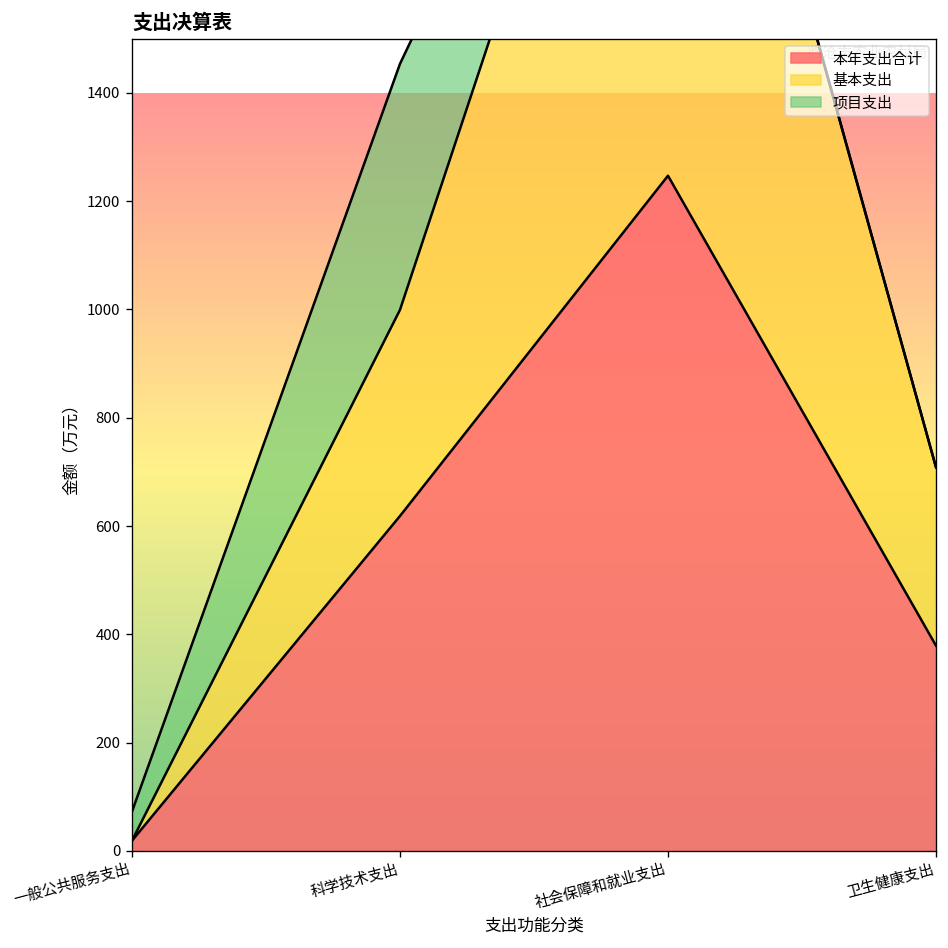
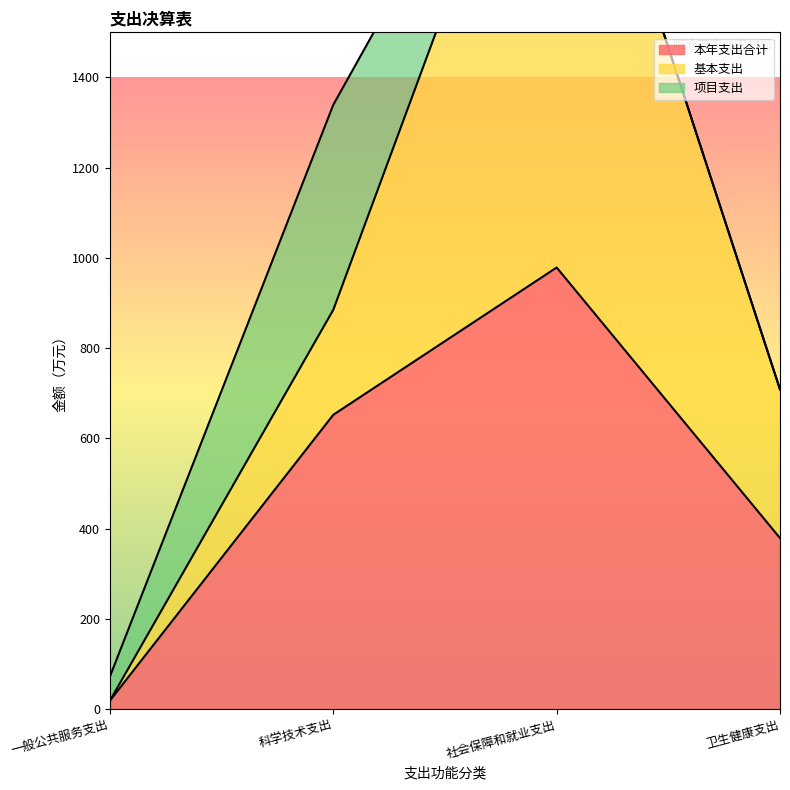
  {
    "本年支出合计": {
-     "科学技术支出": 620,
-     "社会保障和就业支出": 1250,
+     "科学技术支出": 650,
+     "社会保障和就业支出": 980,
      "卫生健康支出": 380
    },
    "基本支出": {
-     "科学技术支出": 380
+     "科学技术支出": 230
    },
    "项目支出": {
      "一般公共服务支出": 50,
      "科学技术支出": 450
    }
  }
